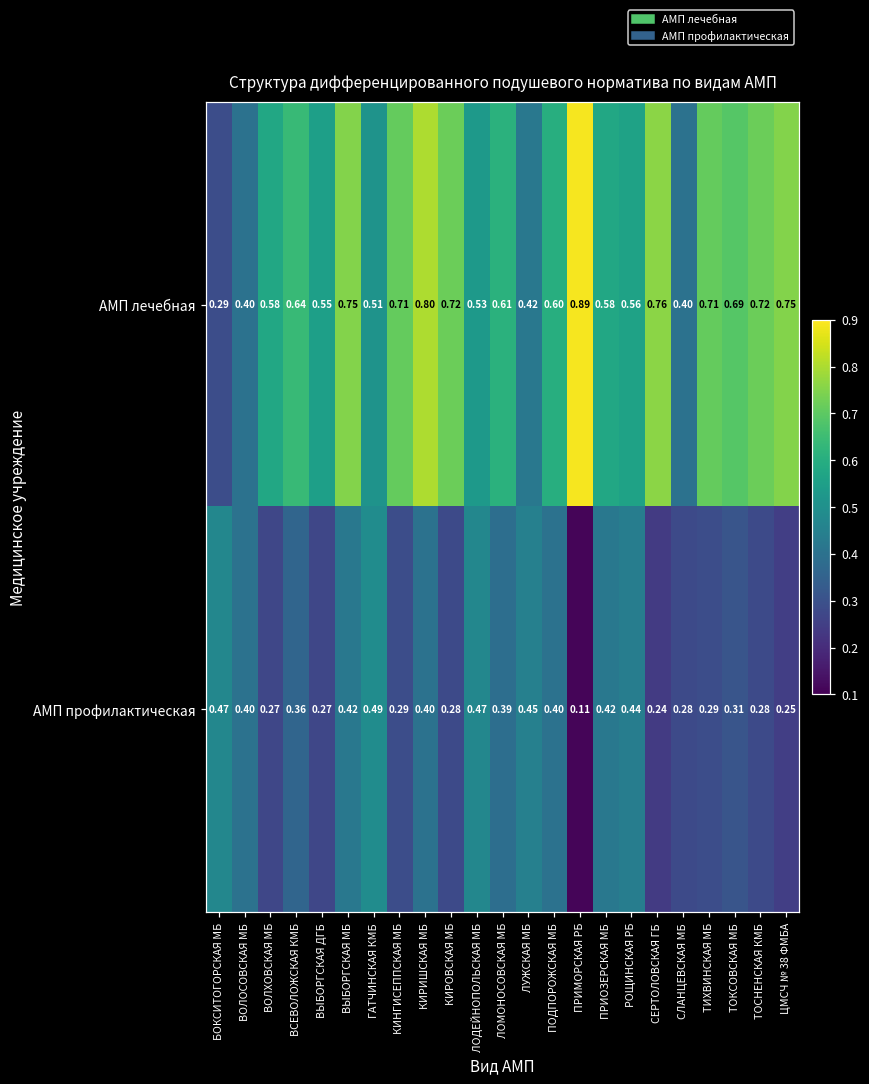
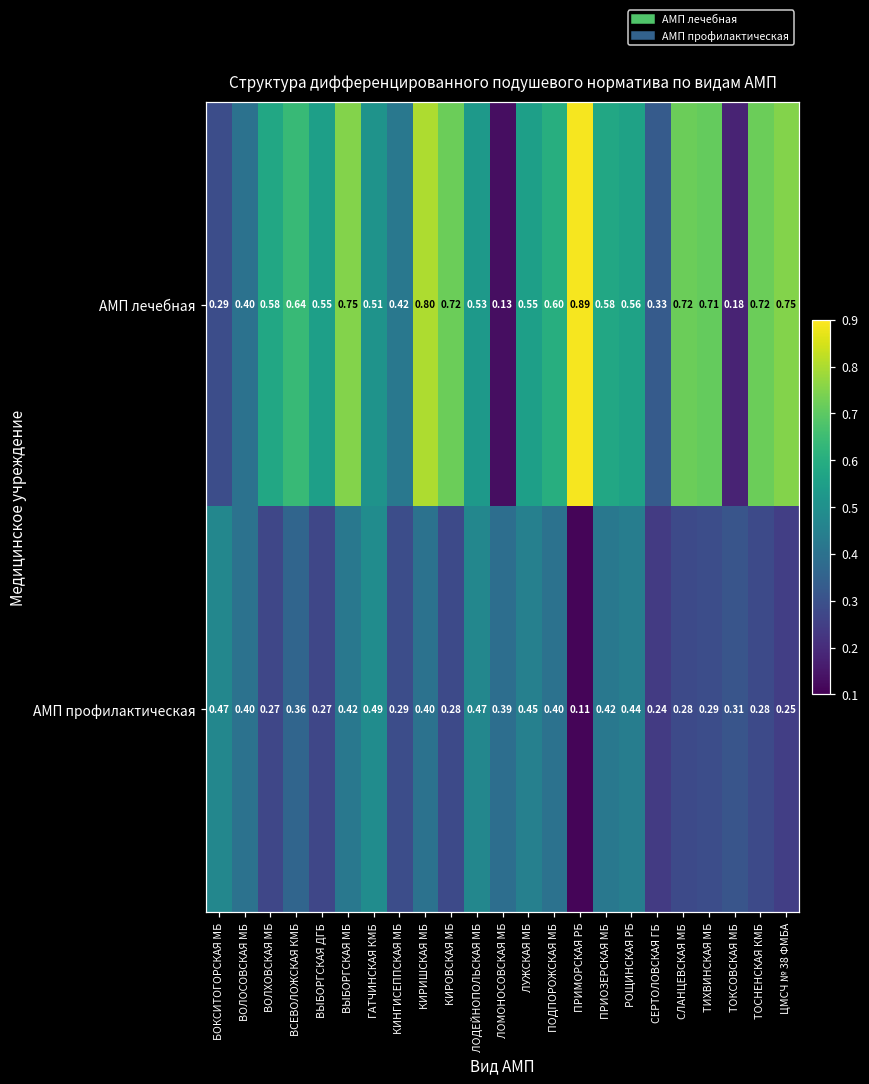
  {
    "АМП лечебная": {
      "БОКСИТОГОРСКАЯ МБ": 0.29,
      "ВОЛОСОВСКАЯ МБ": 0.40,
      "ВОЛХОВСКАЯ МБ": 0.58,
      "ВСЕВОЛОЖСКАЯ КМБ": 0.64,
      "ВЫБОРГСКАЯ ДГБ": 0.55,
      "ВЫБОРГСКАЯ МБ": 0.75,
      "ГАТЧИНСКАЯ КМБ": 0.51,
-     "КИНГИСЕППСКАЯ МБ": 0.71,
+     "КИНГИСЕППСКАЯ МБ": 0.42,
      "КИРИШСКАЯ МБ": 0.80,
      "КИРОВСКАЯ МБ": 0.72,
      "ЛОДЕЙНОПОЛЬСКАЯ МБ": 0.53,
-     "ЛОМОНОСОВСКАЯ МБ": 0.61,
-     "ЛУЖСКАЯ МБ": 0.42,
+     "ЛОМОНОСОВСКАЯ МБ": 0.13,
+     "ЛУЖСКАЯ МБ": 0.55,
      "ПОДПОРОЖСКАЯ МБ": 0.60,
      "ПРИМОРСКАЯ РБ": 0.89,
      "ПРИОЗЕРСКАЯ МБ": 0.58,
      "РОЩИНСКАЯ РБ": 0.56,
-     "СЕРТОЛОВСКАЯ ГБ": 0.76,
-     "СЛАНЦЕВСКАЯ МБ": 0.40,
+     "СЕРТОЛОВСКАЯ ГБ": 0.33,
+     "СЛАНЦЕВСКАЯ МБ": 0.72,
      "ТИХВИНСКАЯ МБ": 0.71,
-     "ТОКСОВСКАЯ МБ": 0.69,
+     "ТОКСОВСКАЯ МБ": 0.18,
      "ТОСНЕНСКАЯ КМБ": 0.72,
      "ЦМСЧ № 38 ФМБА": 0.75
    },
    "АМП профилактическая": {
      "БОКСИТОГОРСКАЯ МБ": 0.47,
      "ВОЛОСОВСКАЯ МБ": 0.40,
      "ВОЛХОВСКАЯ МБ": 0.27,
      "ВСЕВОЛОЖСКАЯ КМБ": 0.36,
      "ВЫБОРГСКАЯ ДГБ": 0.27,
      "ВЫБОРГСКАЯ МБ": 0.42,
      "ГАТЧИНСКАЯ КМБ": 0.49,
      "КИНГИСЕППСКАЯ МБ": 0.29,
      "КИРИШСКАЯ МБ": 0.40,
      "КИРОВСКАЯ МБ": 0.28,
      "ЛОДЕЙНОПОЛЬСКАЯ МБ": 0.47,
      "ЛОМОНОСОВСКАЯ МБ": 0.39,
      "ЛУЖСКАЯ МБ": 0.45,
      "ПОДПОРОЖСКАЯ МБ": 0.40,
      "ПРИМОРСКАЯ РБ": 0.11,
      "ПРИОЗЕРСКАЯ МБ": 0.42,
      "РОЩИНСКАЯ РБ": 0.44,
      "СЕРТОЛОВСКАЯ ГБ": 0.24,
      "СЛАНЦЕВСКАЯ МБ": 0.28,
      "ТИХВИНСКАЯ МБ": 0.29,
      "ТОКСОВСКАЯ МБ": 0.31,
      "ТОСНЕНСКАЯ КМБ": 0.28,
      "ЦМСЧ № 38 ФМБА": 0.25
    }
  }
